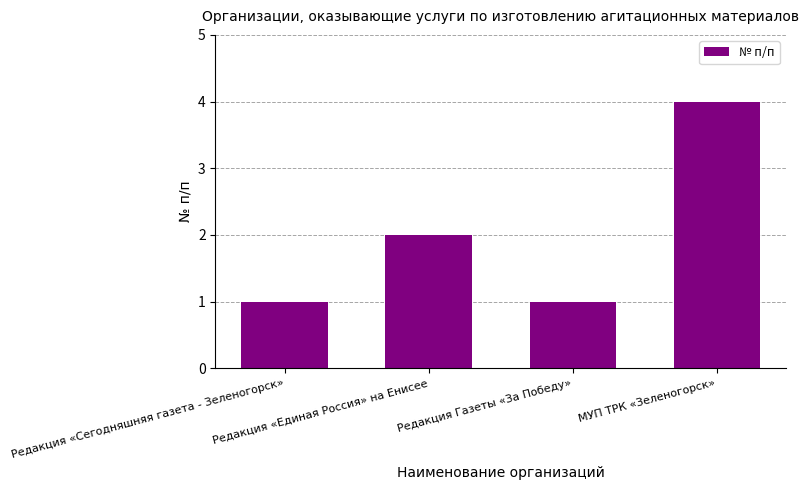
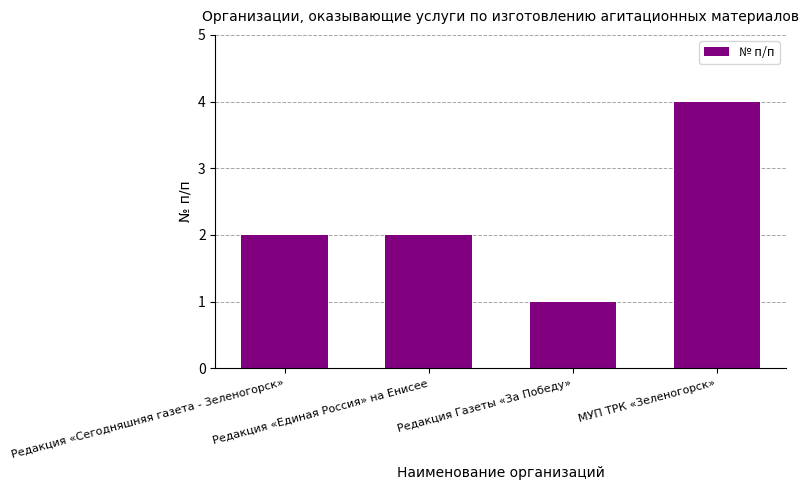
  {
-   "Редакция «Сегодняшняя газета - Зеленогорск»": 1,
+   "Редакция «Сегодняшняя газета - Зеленогорск»": 2,
    "Редакция «Единая Россия» на Енисее": 2,
    "Редакция Газеты «За Победу»": 1,
    "МУП ТРК «Зеленогорск»": 4
  }
